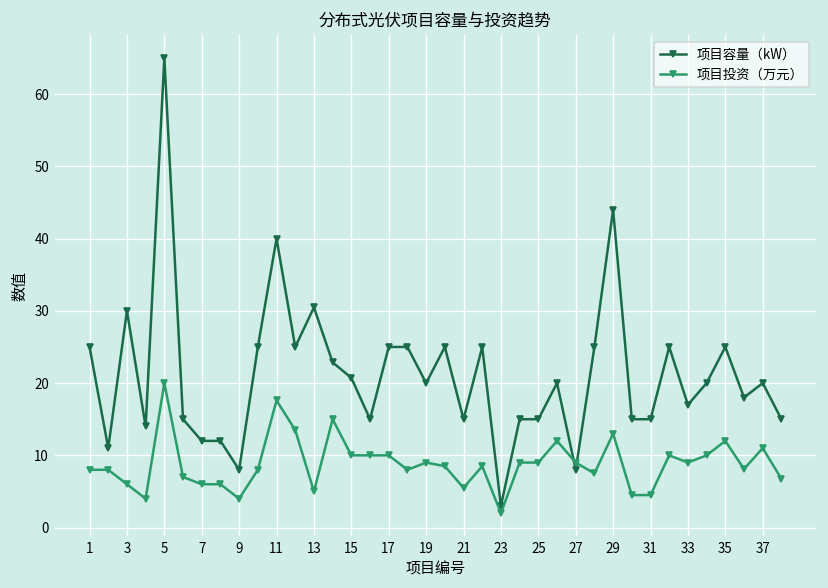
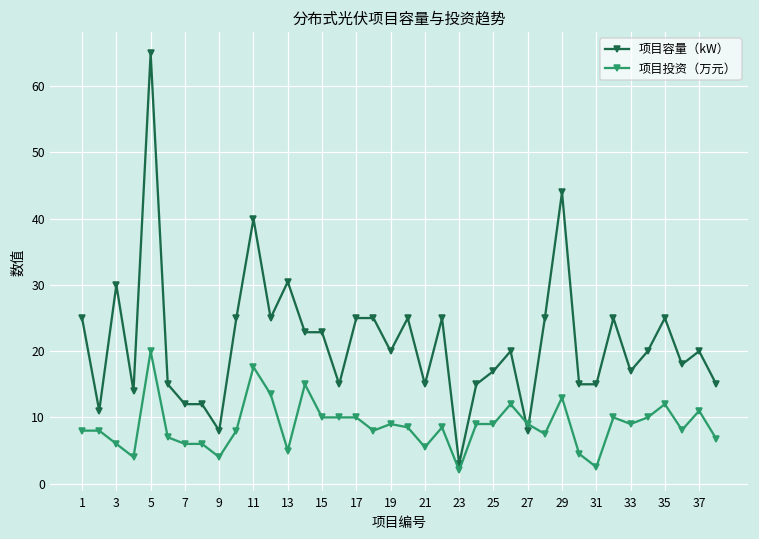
  {
    "项目容量（kW）": {
      "1": 25,
      "3": 30,
      "5": 65,
      "7": 12,
      "9": 8,
      "11": 40,
      "13": 30,
-     "15": 21,
+     "15": 23,
      "17": 25,
      "19": 20,
      "21": 15,
      "23": 3,
-     "25": 15,
+     "25": 17,
      "27": 8,
      "29": 44,
      "31": 15,
      "33": 17,
      "35": 25,
      "37": 20
    },
    "项目投资（万元）": {
      "1": 8,
      "3": 6,
      "5": 20,
      "7": 6,
      "9": 4,
      "11": 18,
      "13": 5,
      "15": 10,
      "17": 10,
      "19": 9,
      "21": 6,
      "23": 2,
      "25": 9,
      "27": 9,
      "29": 13,
-     "31": 5,
+     "31": 3,
      "33": 9,
      "35": 12,
      "37": 11
    }
  }
